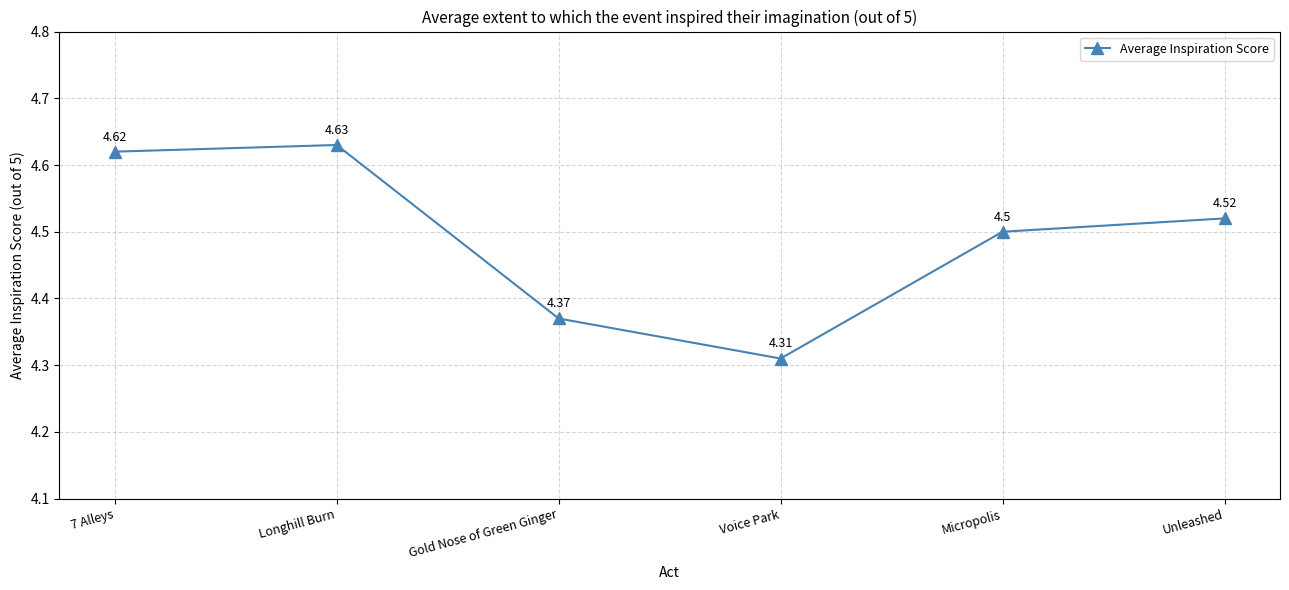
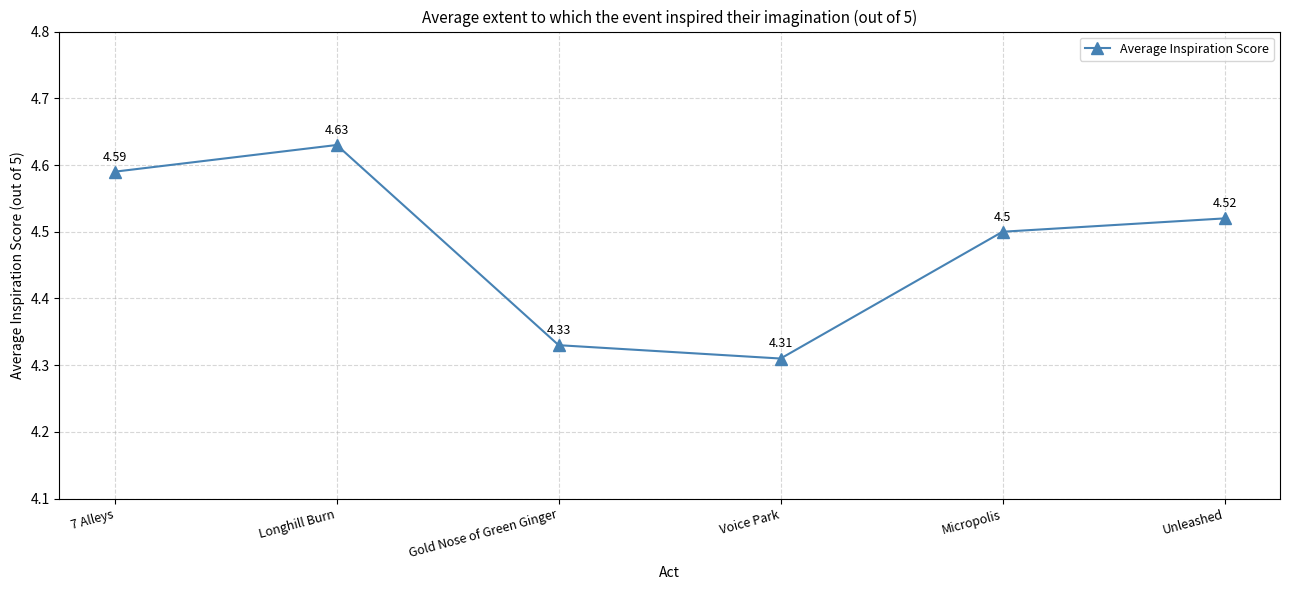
  {
-   "7 Alleys": 4.62,
+   "7 Alleys": 4.59,
    "Longhill Burn": 4.63,
-   "Gold Nose of Green Ginger": 4.37,
+   "Gold Nose of Green Ginger": 4.33,
    "Voice Park": 4.31,
    "Micropolis": 4.5,
    "Unleashed": 4.52
  }
